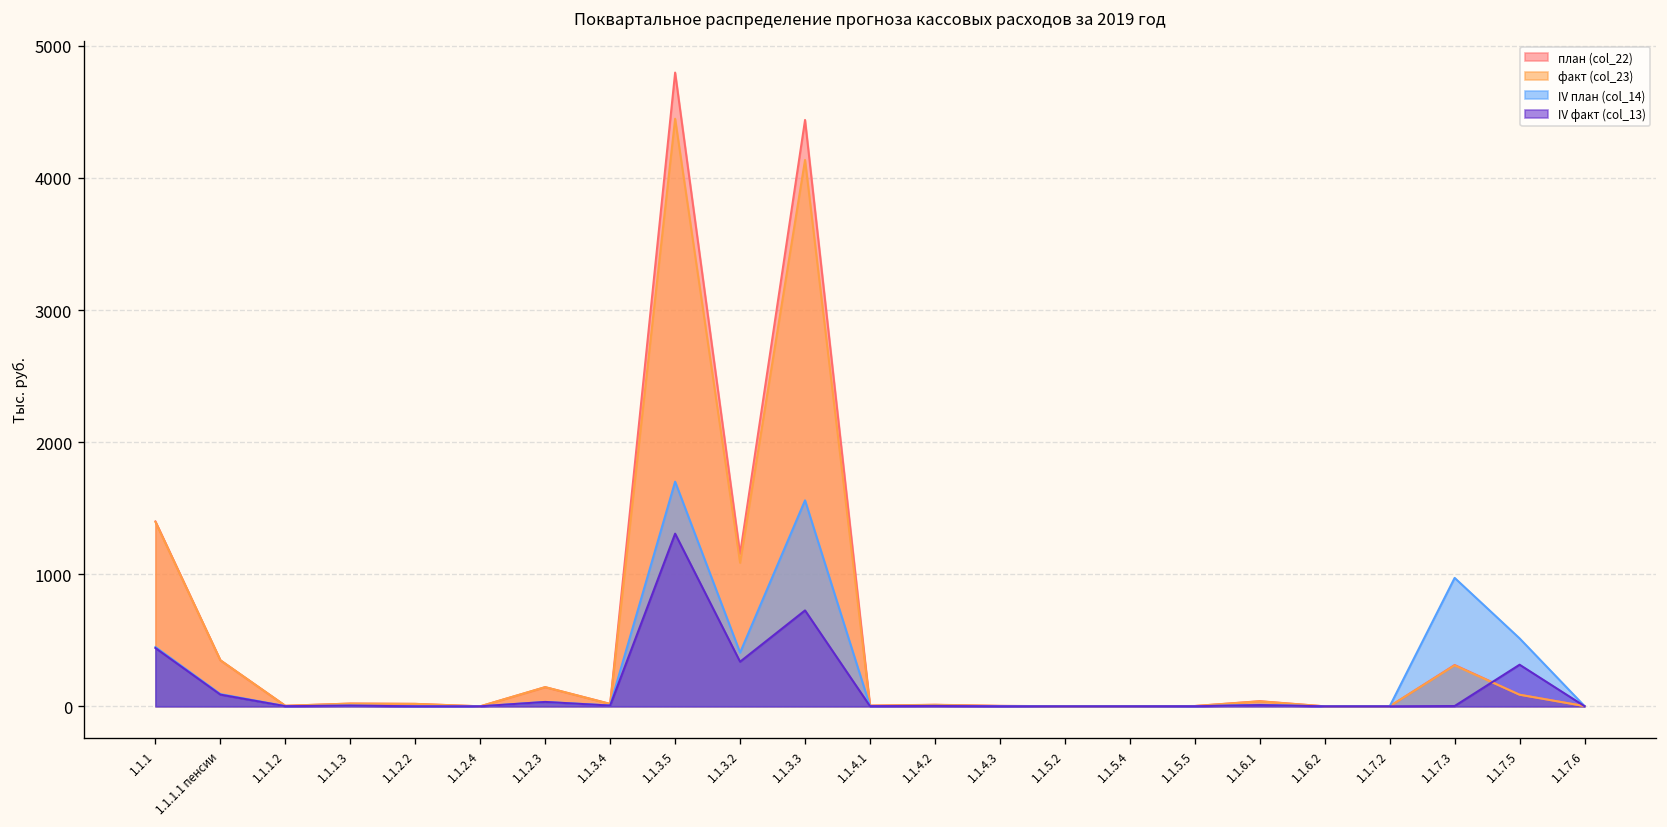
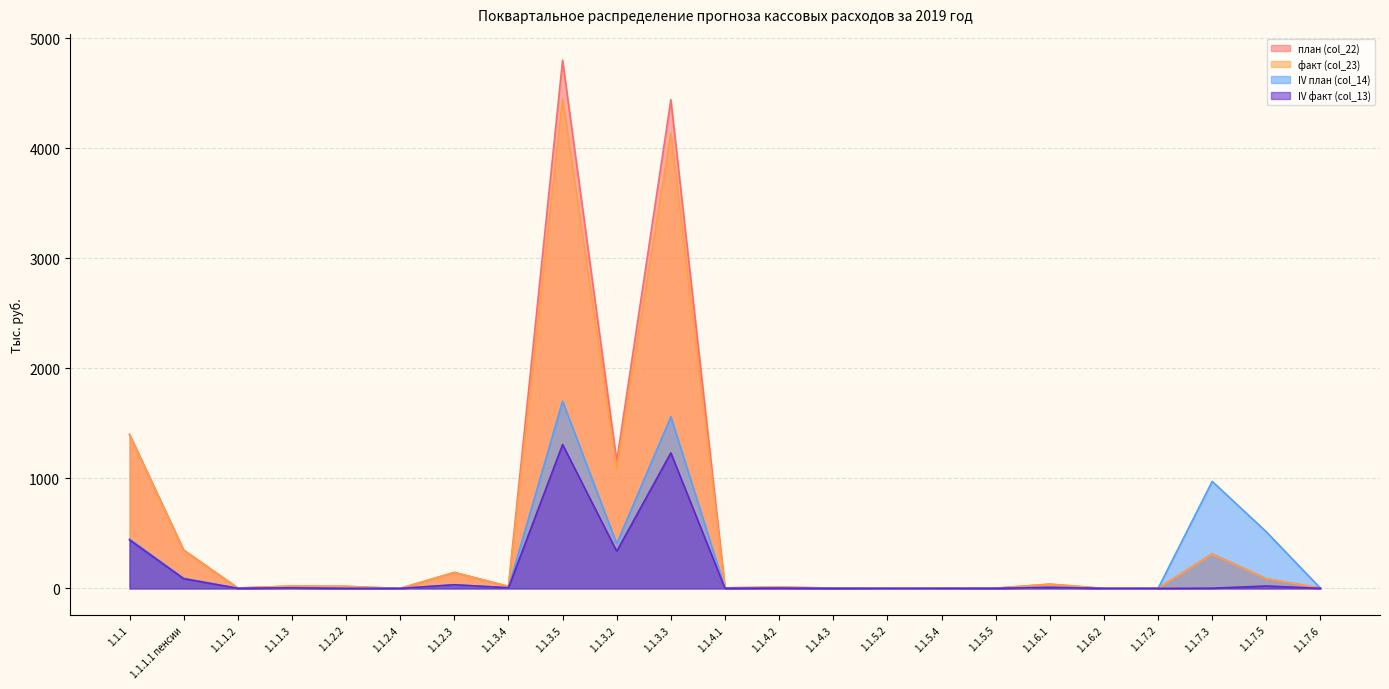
  {
    "IV план (col_14)": {
      "1.1.3.5": 1700,
      "1.1.3.2": 410,
      "1.1.3.3": 1560,
      "1.1.7.3": 970,
      "1.1.7.5": 510
    },
    "IV факт (col_13)": {
      "1.1.3.5": 1310,
      "1.1.3.2": 340,
-     "1.1.3.3": 730,
+     "1.1.3.3": 1230,
      "1.1.7.3": 0,
-     "1.1.7.5": 320
+     "1.1.7.5": 20
    }
  }
